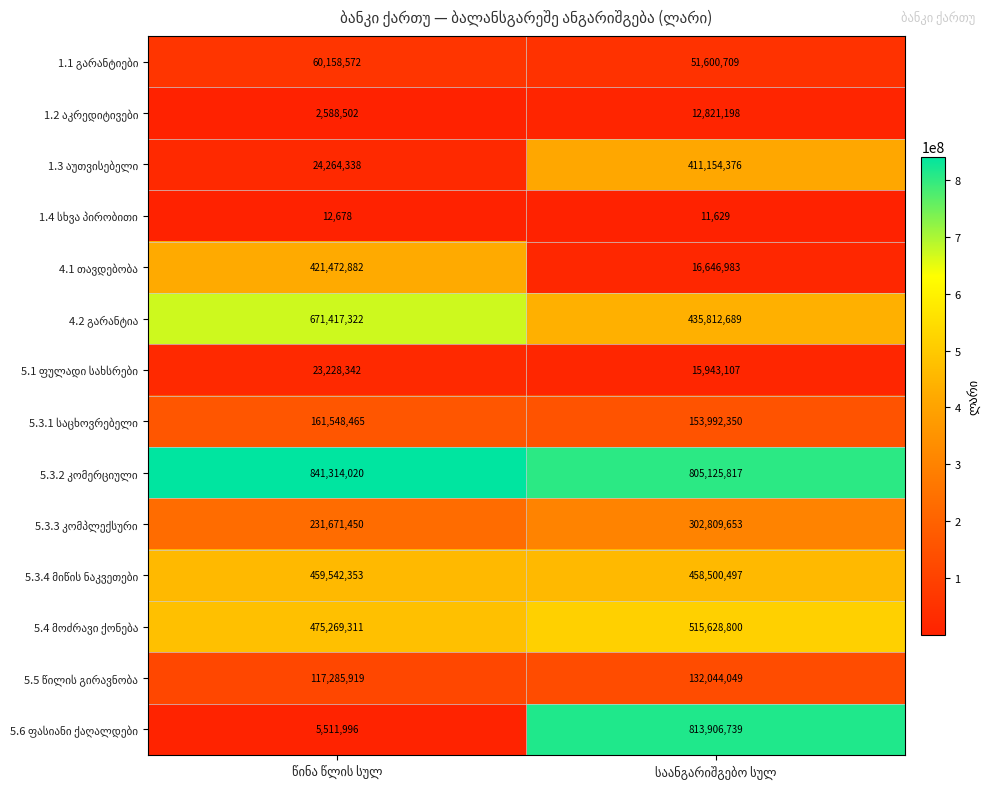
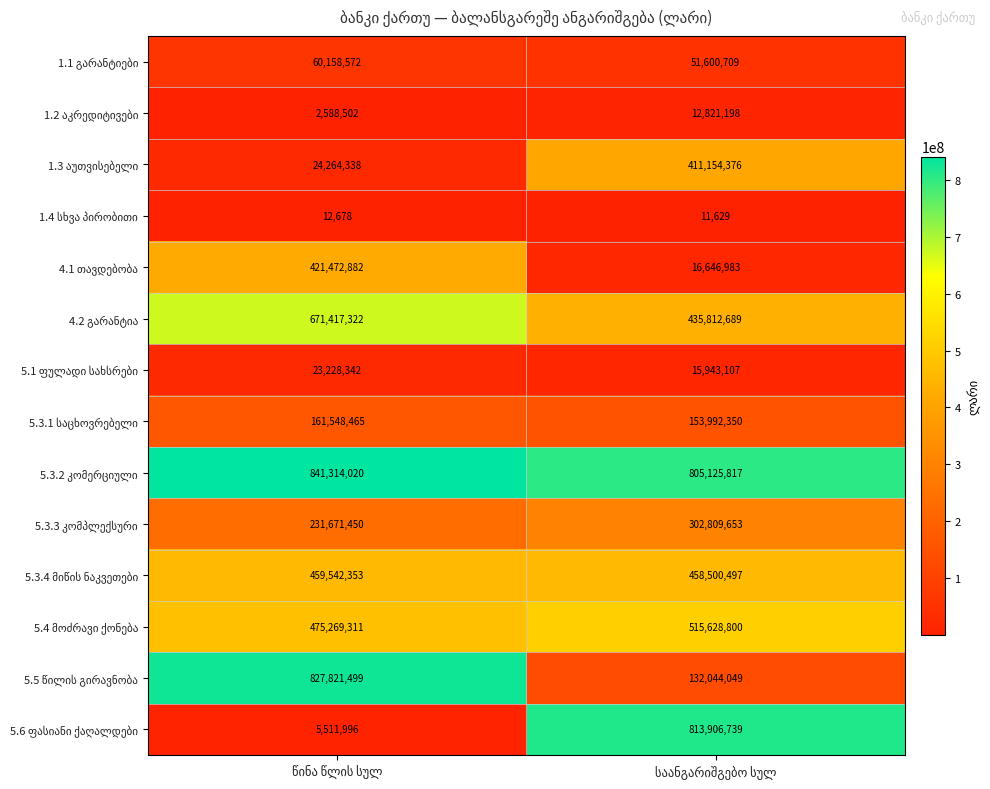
  {
    "1.1 გარანტიები": {
      "წინა წლის სულ": "60,158,572",
      "საანგარიშგებო სულ": "51,600,709"
    },
    "1.2 აკრედიტივები": {
      "წინა წლის სულ": "2,588,502",
      "საანგარიშგებო სულ": "12,821,198"
    },
    "1.3 აუთვისებელი": {
      "წინა წლის სულ": "24,264,338",
      "საანგარიშგებო სულ": "411,154,376"
    },
    "1.4 სხვა პირობითი": {
      "წინა წლის სულ": "12,678",
      "საანგარიშგებო სულ": "11,629"
    },
    "4.1 თავდებობა": {
      "წინა წლის სულ": "421,472,882",
      "საანგარიშგებო სულ": "16,646,983"
    },
    "4.2 გარანტია": {
      "წინა წლის სულ": "671,417,322",
      "საანგარიშგებო სულ": "435,812,689"
    },
    "5.1 ფულადი სახსრები": {
      "წინა წლის სულ": "23,228,342",
      "საანგარიშგებო სულ": "15,943,107"
    },
    "5.3.1 საცხოვრებელი": {
      "წინა წლის სულ": "161,548,465",
      "საანგარიშგებო სულ": "153,992,350"
    },
    "5.3.2 კომერციული": {
      "წინა წლის სულ": "841,314,020",
      "საანგარიშგებო სულ": "805,125,817"
    },
    "5.3.3 კომპლექსური": {
      "წინა წლის სულ": "231,671,450",
      "საანგარიშგებო სულ": "302,809,653"
    },
    "5.3.4 მიწის ნაკვეთები": {
      "წინა წლის სულ": "459,542,353",
      "საანგარიშგებო სულ": "458,500,497"
    },
    "5.4 მოძრავი ქონება": {
      "წინა წლის სულ": "475,269,311",
      "საანგარიშგებო სულ": "515,628,800"
    },
    "5.5 წილის გირავნობა": {
-     "წინა წლის სულ": "117,285,919",
+     "წინა წლის სულ": "827,821,499",
      "საანგარიშგებო სულ": "132,044,049"
    },
    "5.6 ფასიანი ქაღალდები": {
      "წინა წლის სულ": "5,511,996",
      "საანგარიშგებო სულ": "813,906,739"
    }
  }
